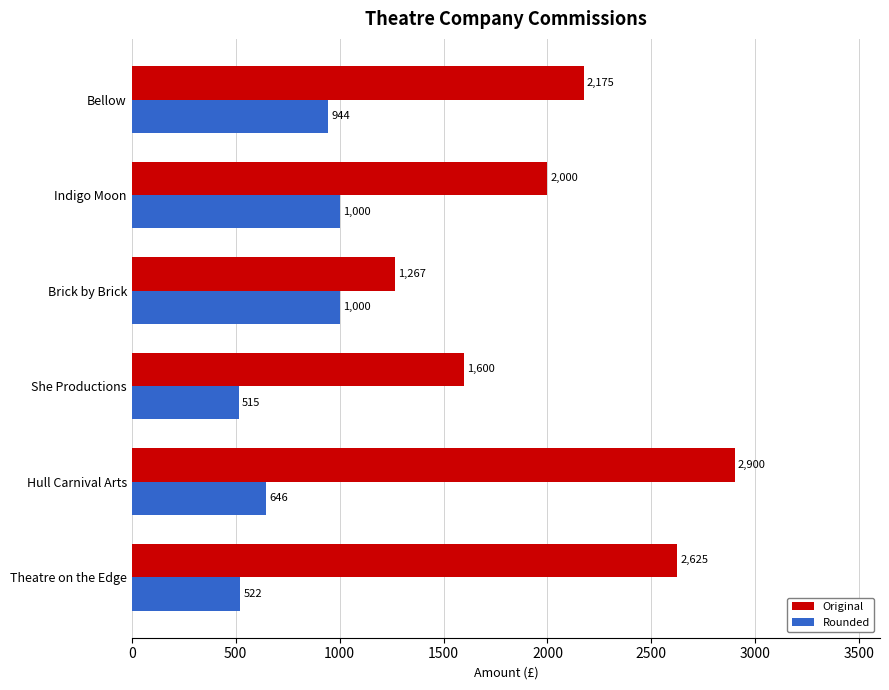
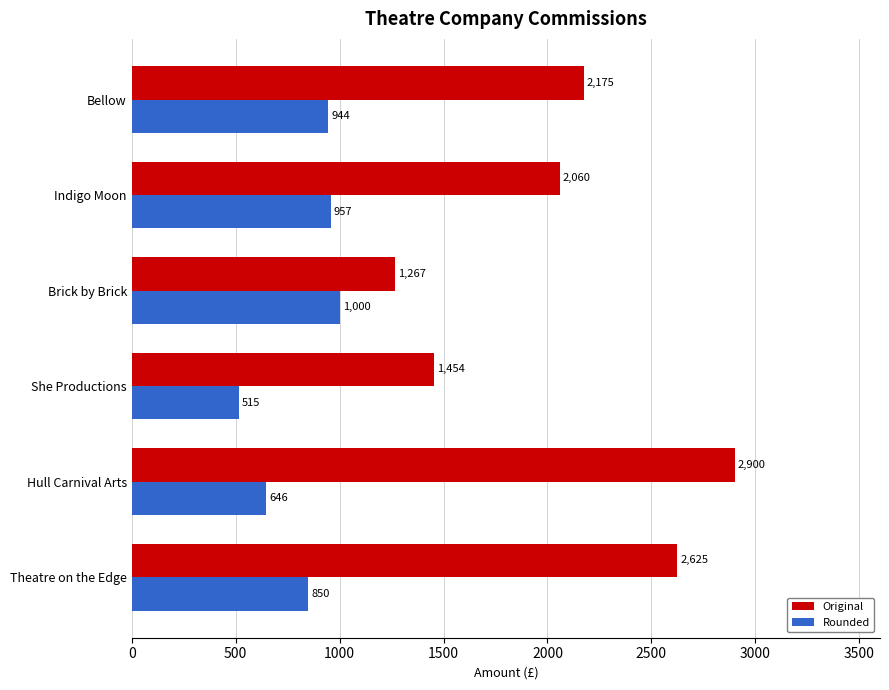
  {
    "Original": {
      "Bellow": "2,175",
-     "Indigo Moon": "2,000",
+     "Indigo Moon": "2,060",
      "Brick by Brick": "1,267",
-     "She Productions": "1,600",
+     "She Productions": "1,454",
      "Hull Carnival Arts": "2,900",
      "Theatre on the Edge": "2,625"
    },
    "Rounded": {
      "Bellow": "944",
-     "Indigo Moon": "1,000",
+     "Indigo Moon": "957",
      "Brick by Brick": "1,000",
      "She Productions": "515",
      "Hull Carnival Arts": "646",
-     "Theatre on the Edge": "522"
+     "Theatre on the Edge": "850"
    }
  }
